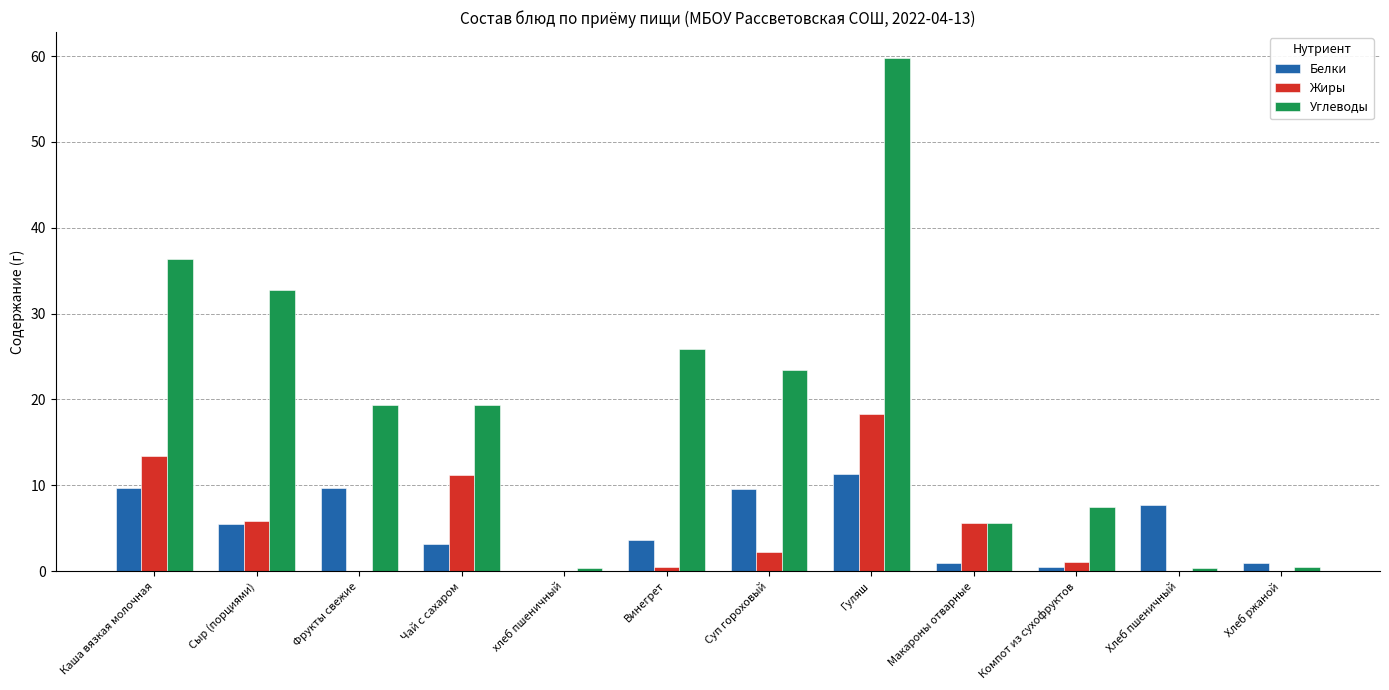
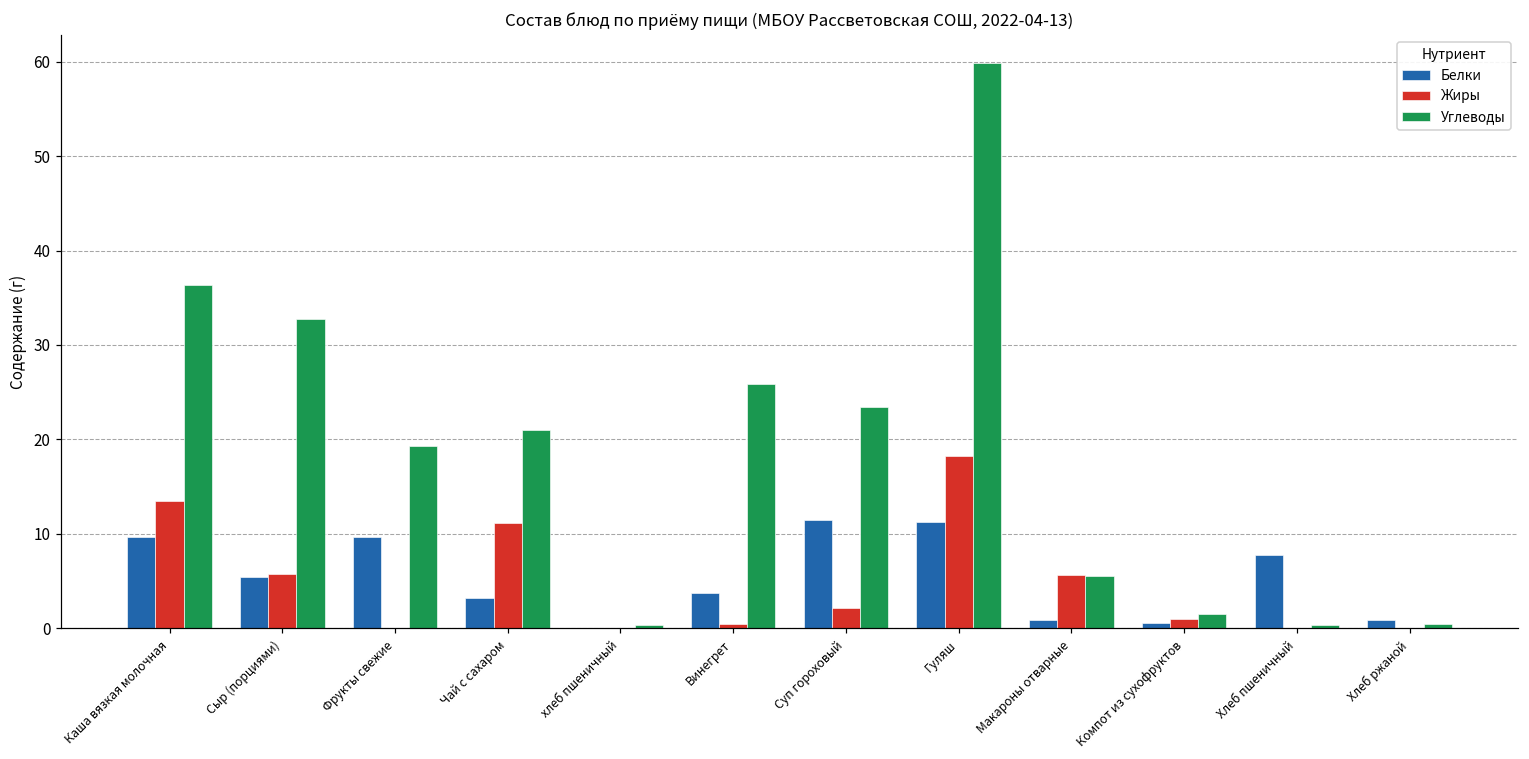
  {
    "Белки": {
      "Каша вязкая молочная": 10,
      "Сыр (порциями)": 5,
      "Фрукты свежие": 10,
      "Чай с сахаром": 3,
      "Винегрет": 4,
-     "Суп гороховый": 10,
+     "Суп гороховый": 11,
      "Гуляш": 11,
      "Макароны отварные": 1,
      "Компот из сухофруктов": 1,
      "Хлеб пшеничный": 8,
      "Хлеб ржаной": 1
    },
    "Жиры": {
      "Каша вязкая молочная": 13,
      "Сыр (порциями)": 6,
      "Чай с сахаром": 11,
      "Винегрет": 0,
      "Суп гороховый": 2,
      "Гуляш": 18,
      "Макароны отварные": 6,
      "Компот из сухофруктов": 1
    },
    "Углеводы": {
      "Каша вязкая молочная": 36,
      "Сыр (порциями)": 33,
      "Фрукты свежие": 19,
-     "Чай с сахаром": 19,
+     "Чай с сахаром": 21,
      "хлеб пшеничный": 0,
      "Винегрет": 26,
      "Суп гороховый": 23,
      "Гуляш": 60,
      "Макароны отварные": 6,
-     "Компот из сухофруктов": 7,
+     "Компот из сухофруктов": 2,
      "Хлеб пшеничный": 0,
      "Хлеб ржаной": 1
    }
  }
